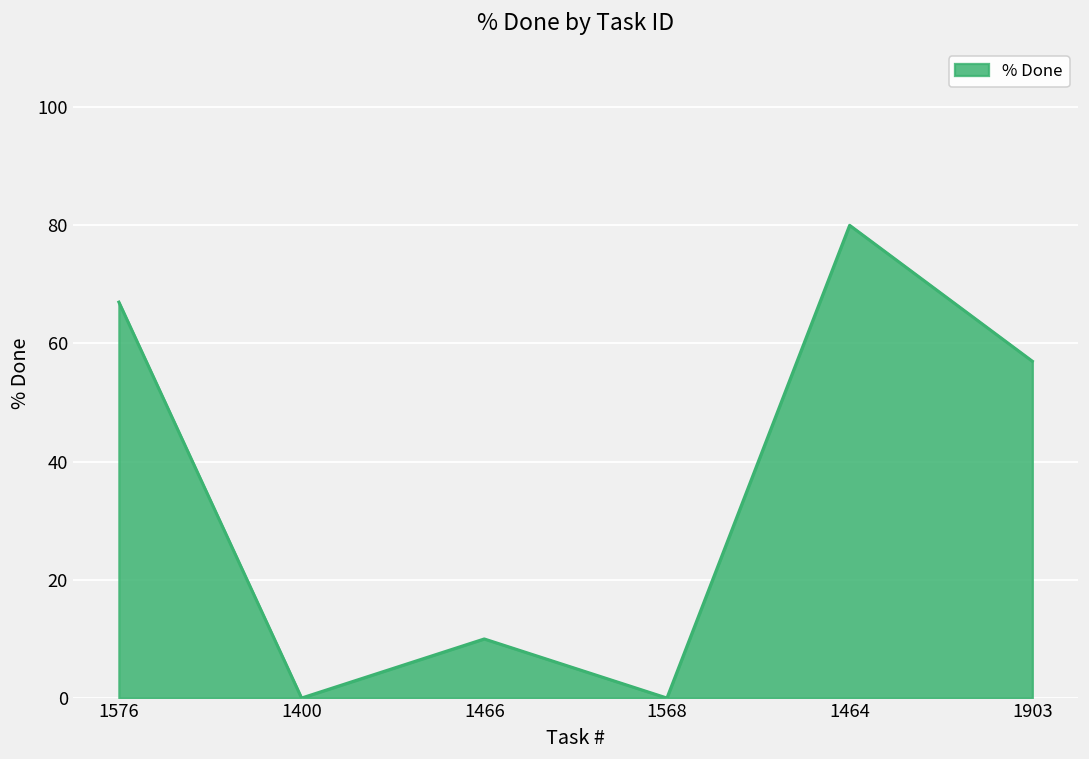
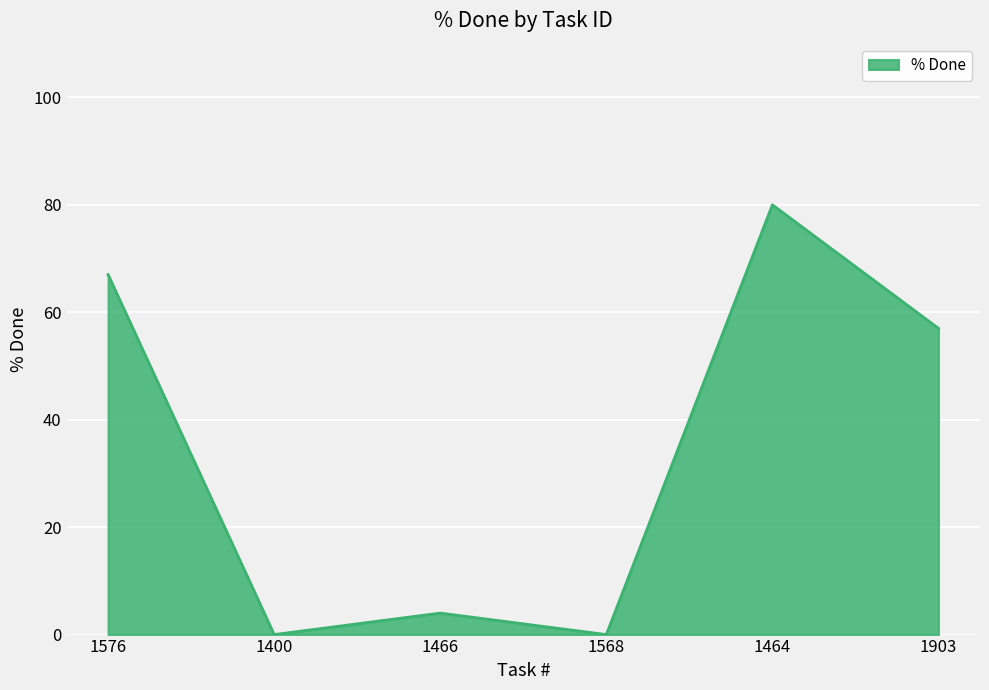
  {
    "1576": 67,
    "1400": 0,
-   "1466": 10,
+   "1466": 4,
    "1568": 0,
    "1464": 80,
    "1903": 57
  }
